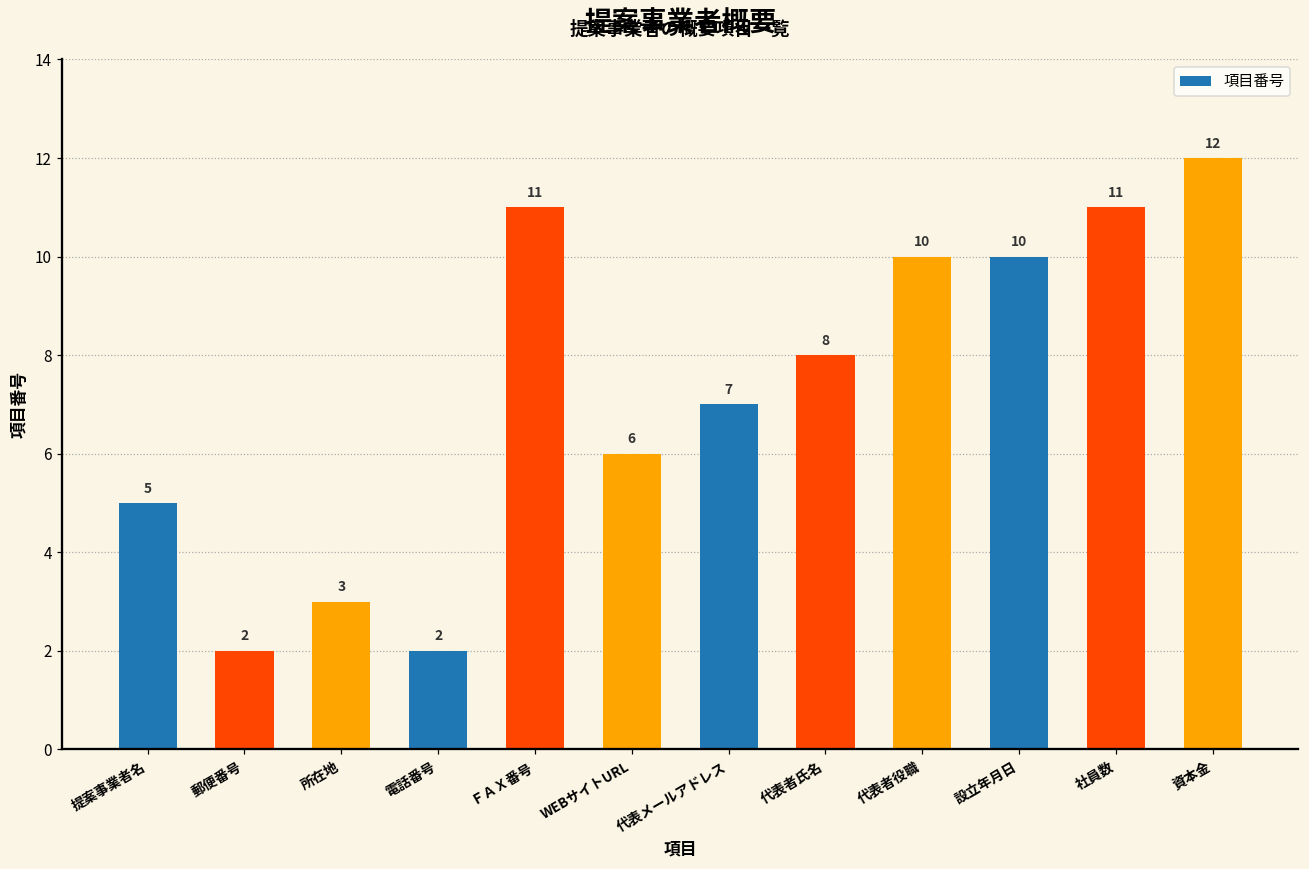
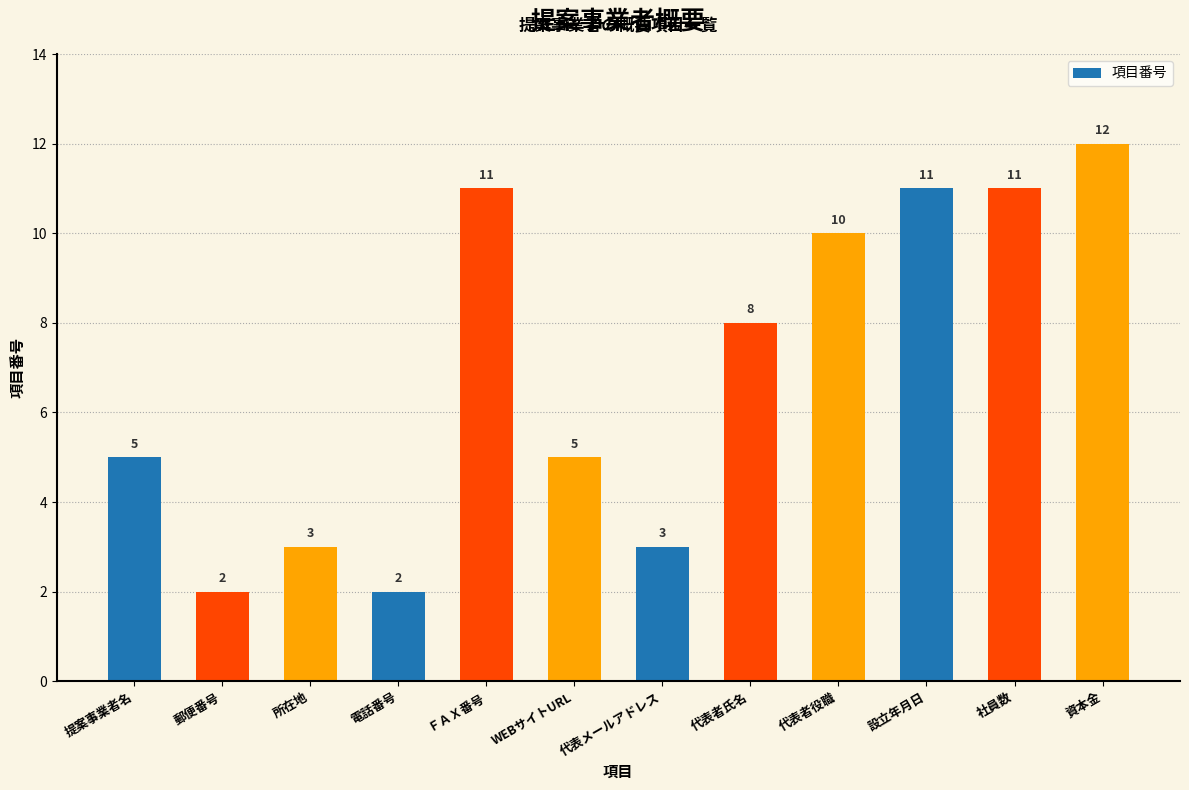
  {
    "提案事業者名": 5,
    "郵便番号": 2,
    "所在地": 3,
    "電話番号": 2,
    "ＦＡＸ番号": 11,
-   "WEBサイトURL": 6,
-   "代表メールアドレス": 7,
+   "WEBサイトURL": 5,
+   "代表メールアドレス": 3,
    "代表者氏名": 8,
    "代表者役職": 10,
-   "設立年月日": 10,
+   "設立年月日": 11,
    "社員数": 11,
    "資本金": 12
  }
